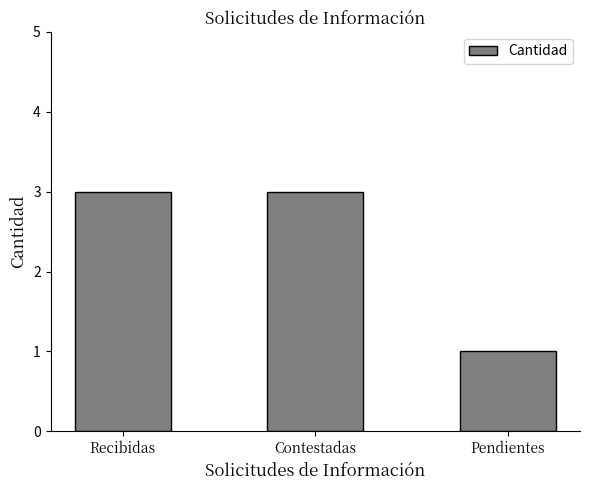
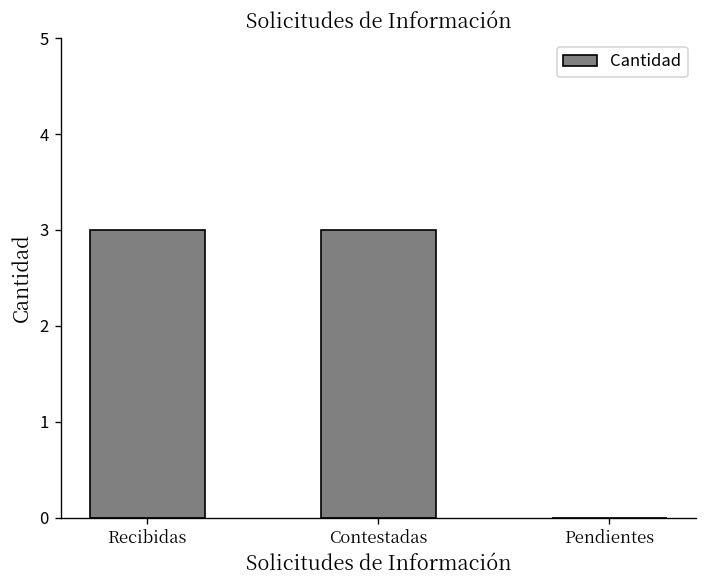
  {
    "Recibidas": 3,
    "Contestadas": 3,
-   "Pendientes": 1
+   "Pendientes": 0
  }
